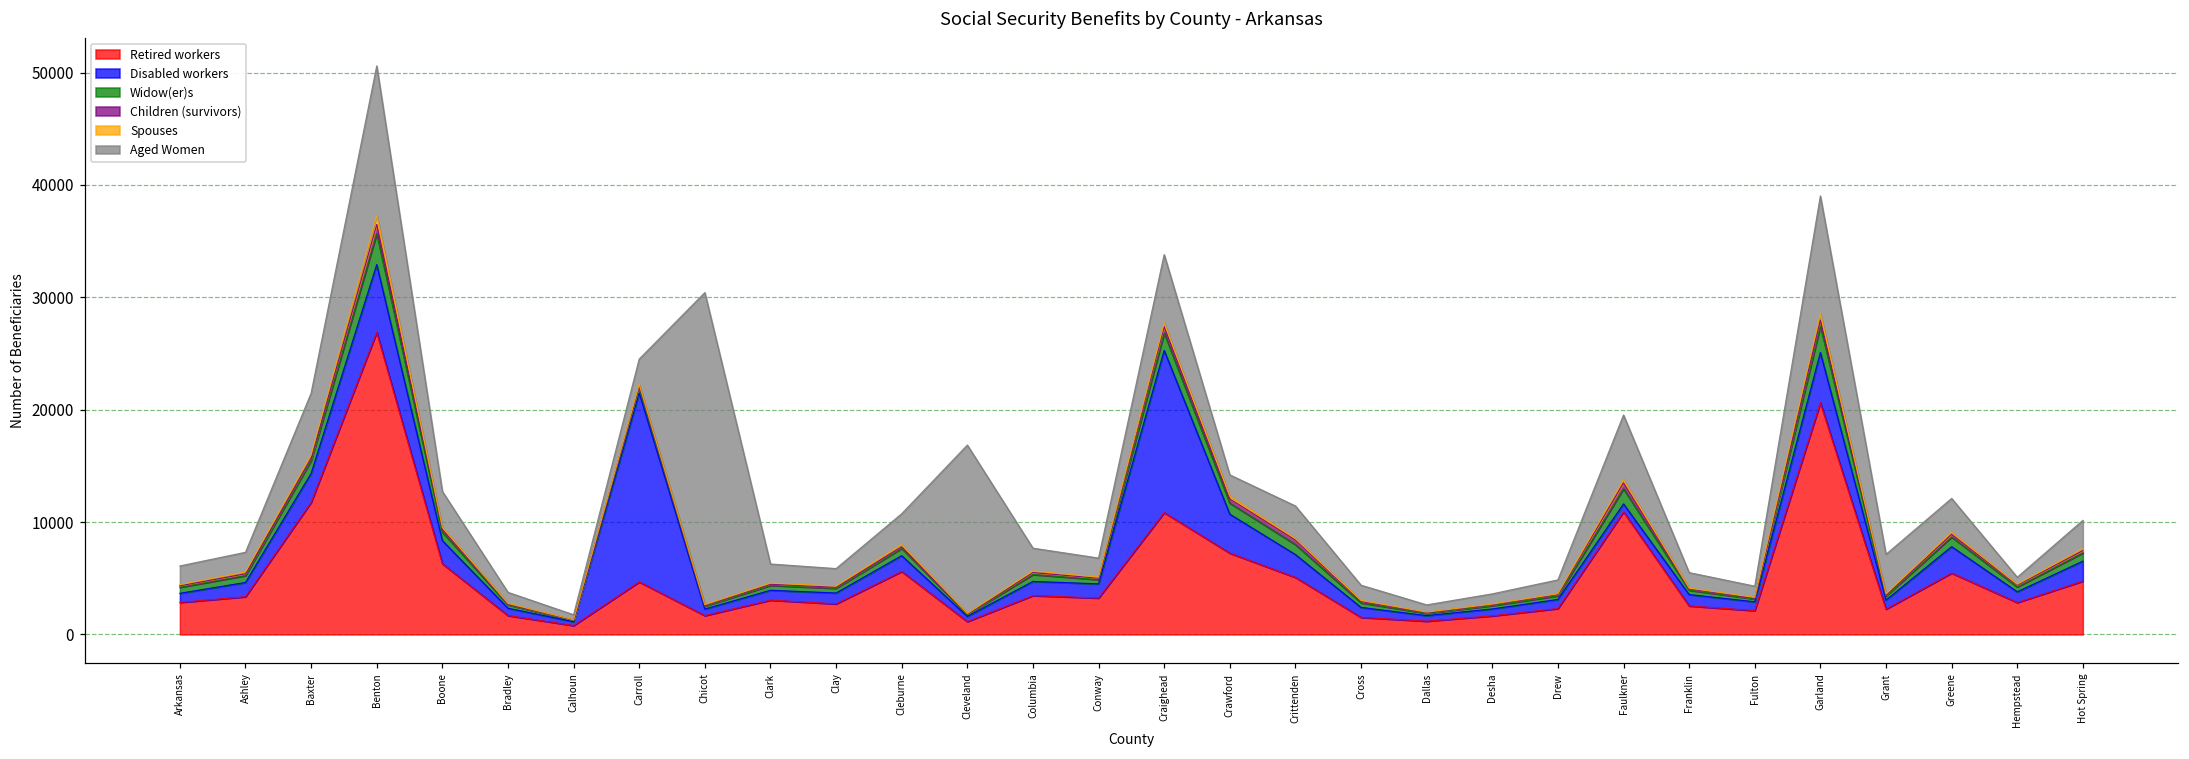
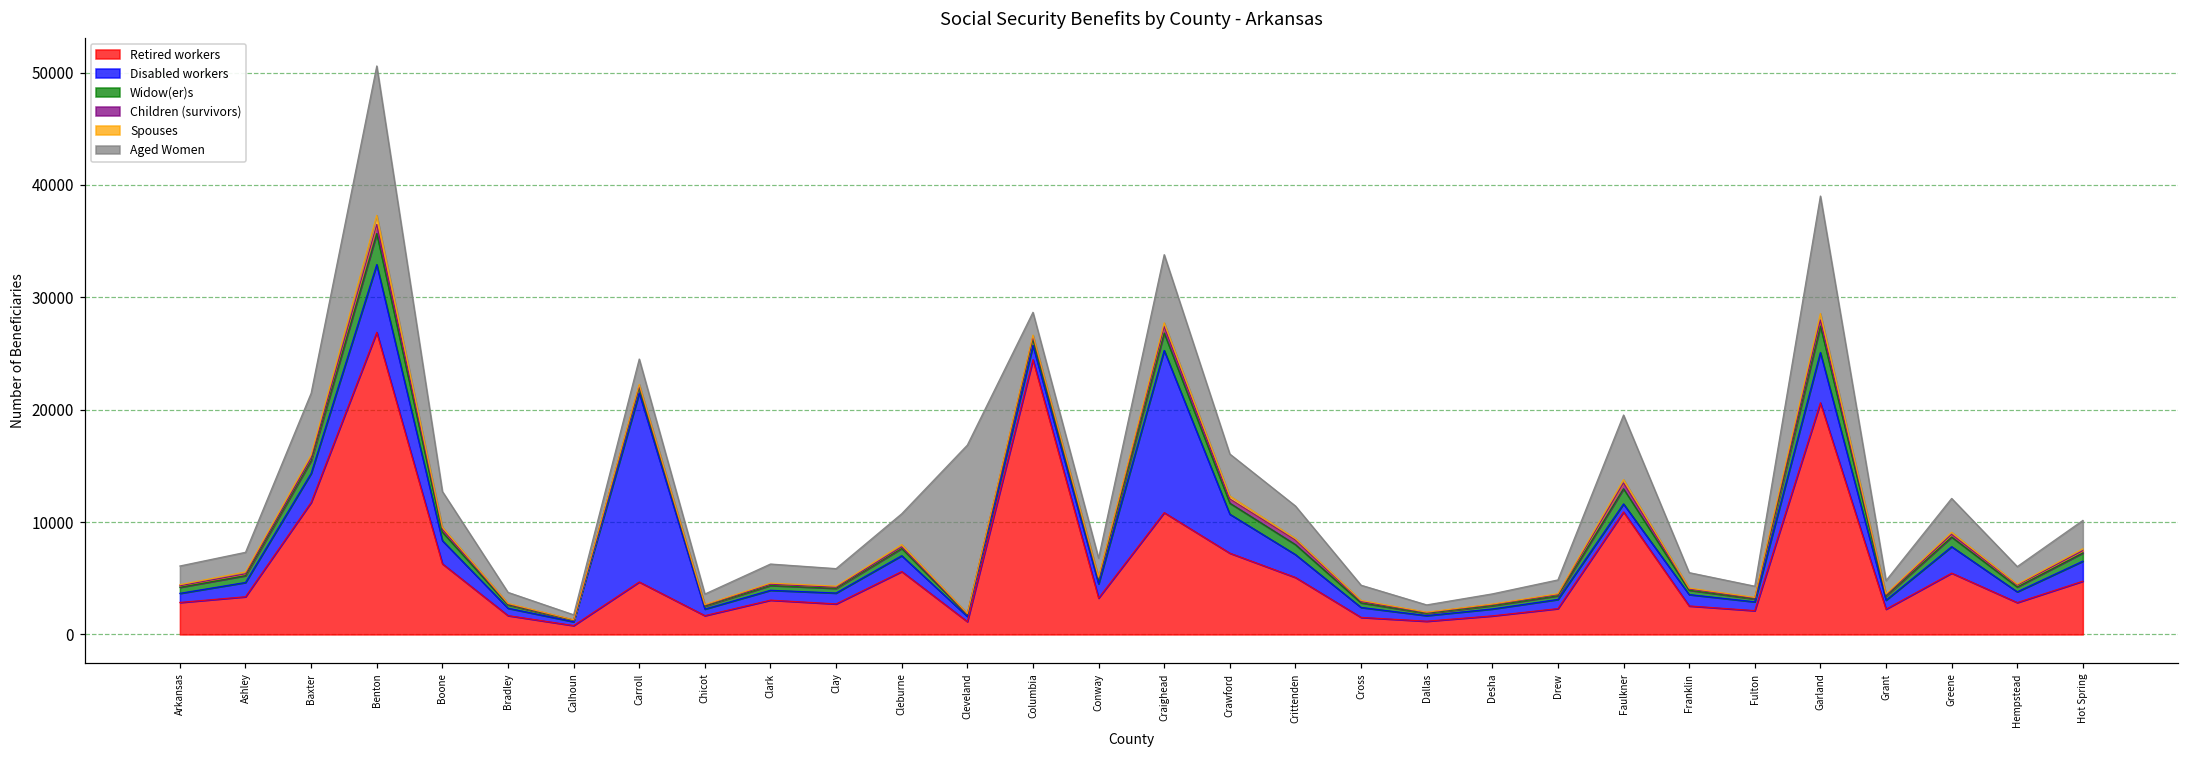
  {
    "Retired workers": {
      "Arkansas": 2800,
      "Ashley": 3400,
      "Baxter": 11700,
      "Benton": 26900,
      "Boone": 6300,
      "Bradley": 1700,
      "Calhoun": 800,
      "Carroll": 4700,
      "Chicot": 1700,
      "Clark": 3100,
      "Clay": 2700,
      "Cleburne": 5600,
      "Cleveland": 1100,
-     "Columbia": 3500,
+     "Columbia": 24400,
      "Conway": 3200,
      "Craighead": 10800,
      "Crawford": 7200,
      "Crittenden": 5100,
      "Cross": 1500,
      "Dallas": 1200,
      "Desha": 1700,
      "Drew": 2300,
      "Faulkner": 10900,
      "Franklin": 2500,
      "Fulton": 2100,
      "Garland": 20600,
      "Grant": 2300,
      "Greene": 5500,
      "Hempstead": 2800,
      "Hot Spring": 4700
    },
    "Disabled workers": {
      "Arkansas": 800,
      "Ashley": 1300,
      "Baxter": 2600,
      "Benton": 6000,
      "Boone": 2100,
      "Bradley": 700,
      "Carroll": 16800,
      "Chicot": 600,
      "Clark": 900,
      "Clay": 1000,
      "Cleburne": 1400,
      "Columbia": 1300,
      "Conway": 1300,
      "Craighead": 14400,
      "Crawford": 3500,
      "Crittenden": 2000,
      "Cross": 900,
      "Desha": 600,
      "Drew": 800,
      "Faulkner": 700,
      "Franklin": 1000,
      "Fulton": 800,
      "Garland": 4500,
      "Grant": 800,
      "Greene": 2400,
      "Hempstead": 1000,
      "Hot Spring": 1800
    },
    "Widow(er)s": {
      "Benton": 2800,
      "Boone": 800,
      "Craighead": 1600,
      "Crawford": 1000,
      "Crittenden": 900,
      "Faulkner": 1300,
      "Garland": 2300
    },
    "Children (survivors)": {
      "Benton": 800,
      "Craighead": 600,
      "Crawford": 400,
      "Faulkner": 500,
      "Garland": 500
    },
    "Spouses": {
      "Baxter": 300,
      "Benton": 800,
      "Craighead": 300,
      "Crawford": 300,
      "Faulkner": 300,
      "Garland": 600
    },
    "Aged Women": {
      "Arkansas": 1700,
      "Ashley": 1700,
      "Baxter": 5500,
      "Benton": 13300,
      "Boone": 3200,
      "Bradley": 1000,
      "Calhoun": 400,
      "Carroll": 2300,
-     "Chicot": 27800,
+     "Chicot": 900,
      "Clark": 1700,
      "Clay": 1600,
      "Cleburne": 2700,
      "Cleveland": 15000,
      "Columbia": 2000,
      "Conway": 1700,
      "Craighead": 6100,
-     "Crawford": 1900,
+     "Crawford": 3700,
      "Crittenden": 2900,
      "Cross": 1400,
      "Dallas": 600,
      "Desha": 900,
      "Drew": 1200,
      "Faulkner": 5700,
      "Franklin": 1400,
      "Fulton": 1000,
      "Garland": 10500,
-     "Grant": 3500,
+     "Grant": 1200,
      "Greene": 3000,
-     "Hempstead": 600,
+     "Hempstead": 1600,
      "Hot Spring": 2500
    }
  }
